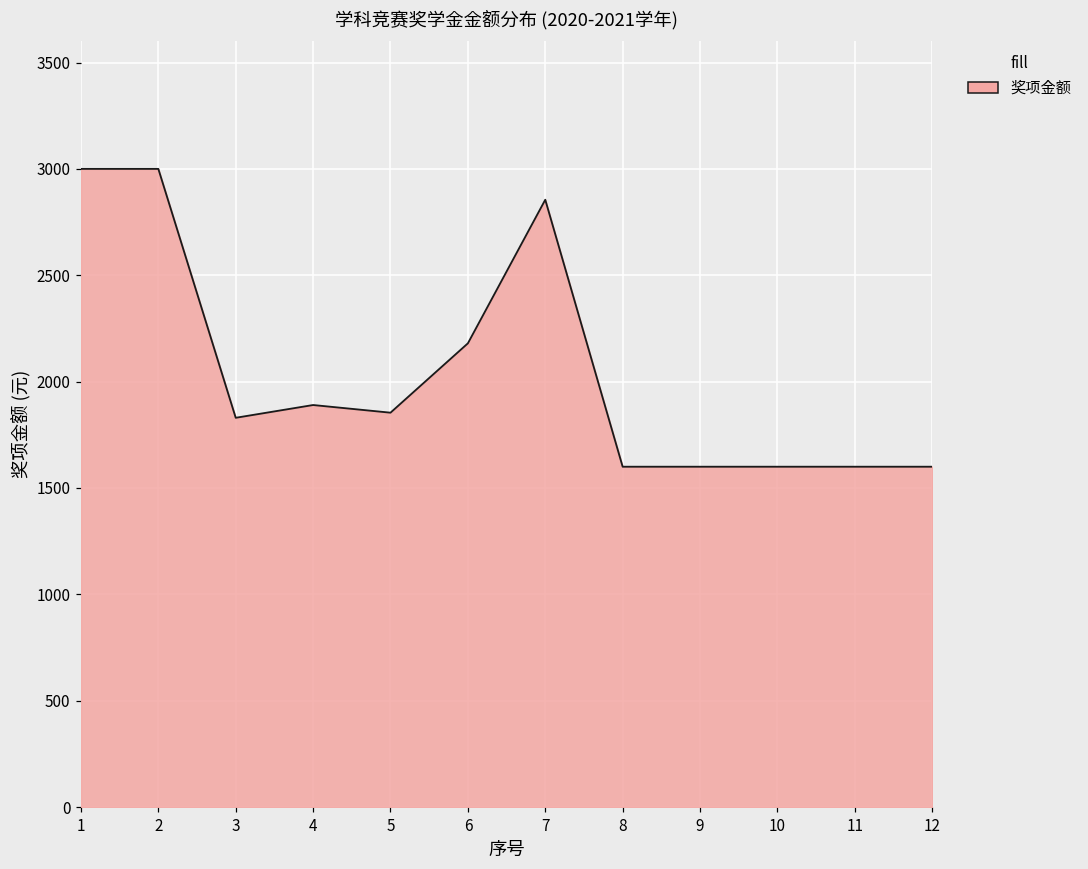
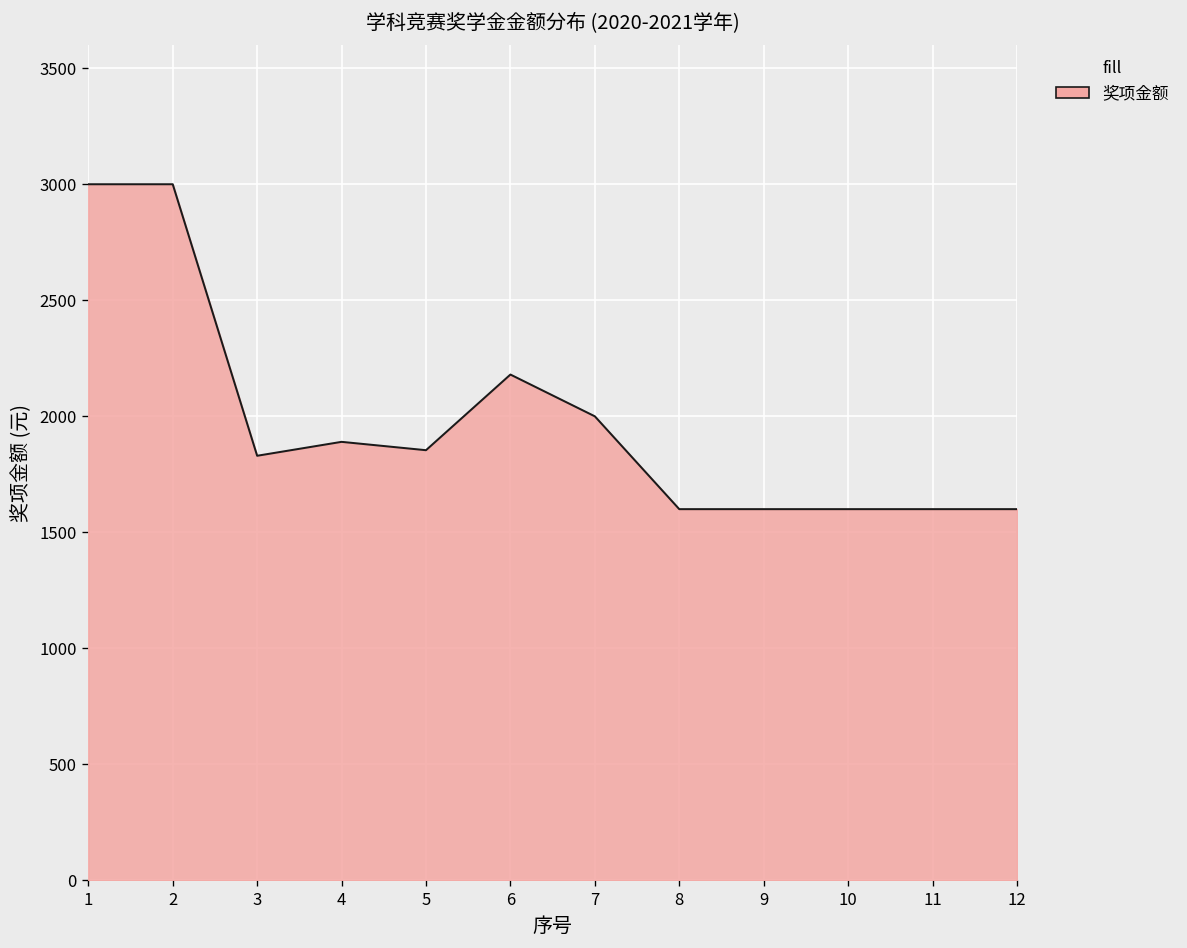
  {
    "1": 3000,
    "2": 3000,
    "3": 1830,
    "4": 1890,
    "5": 1850,
    "6": 2180,
-   "7": 2860,
+   "7": 2000,
    "8": 1600,
    "9": 1600,
    "10": 1600,
    "11": 1600,
    "12": 1600
  }
